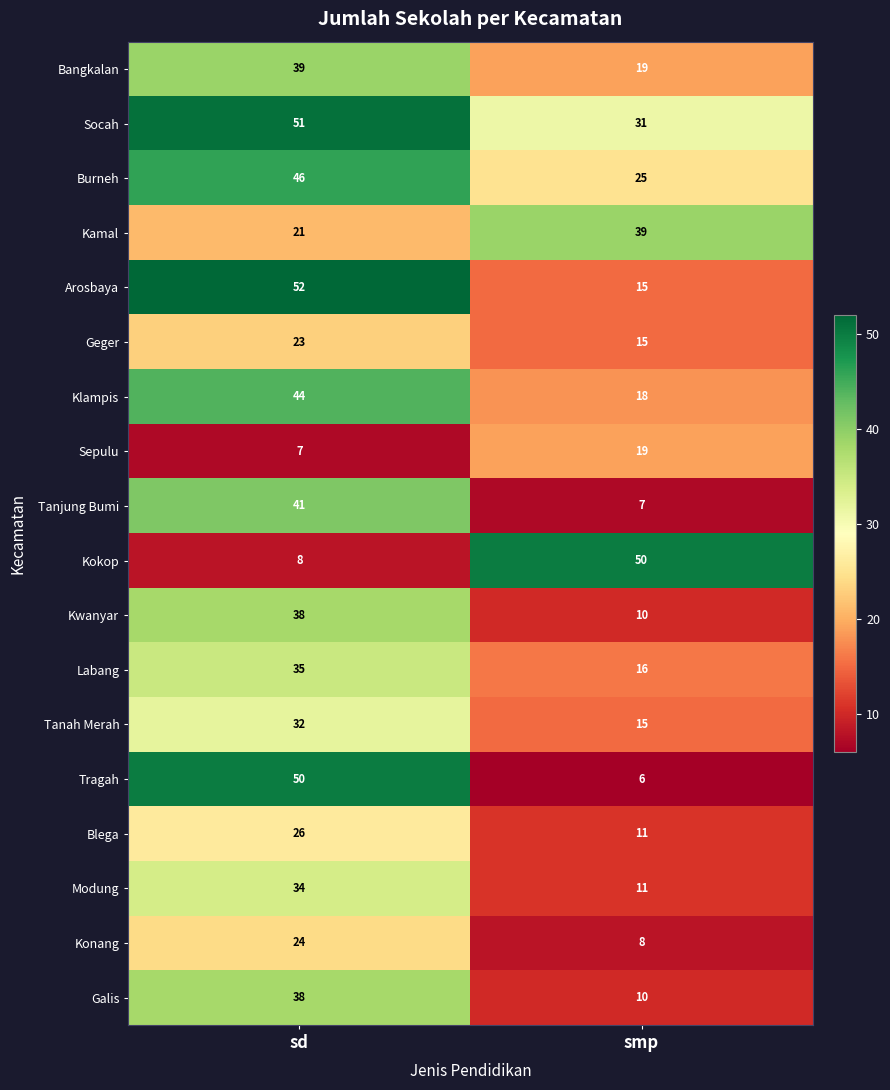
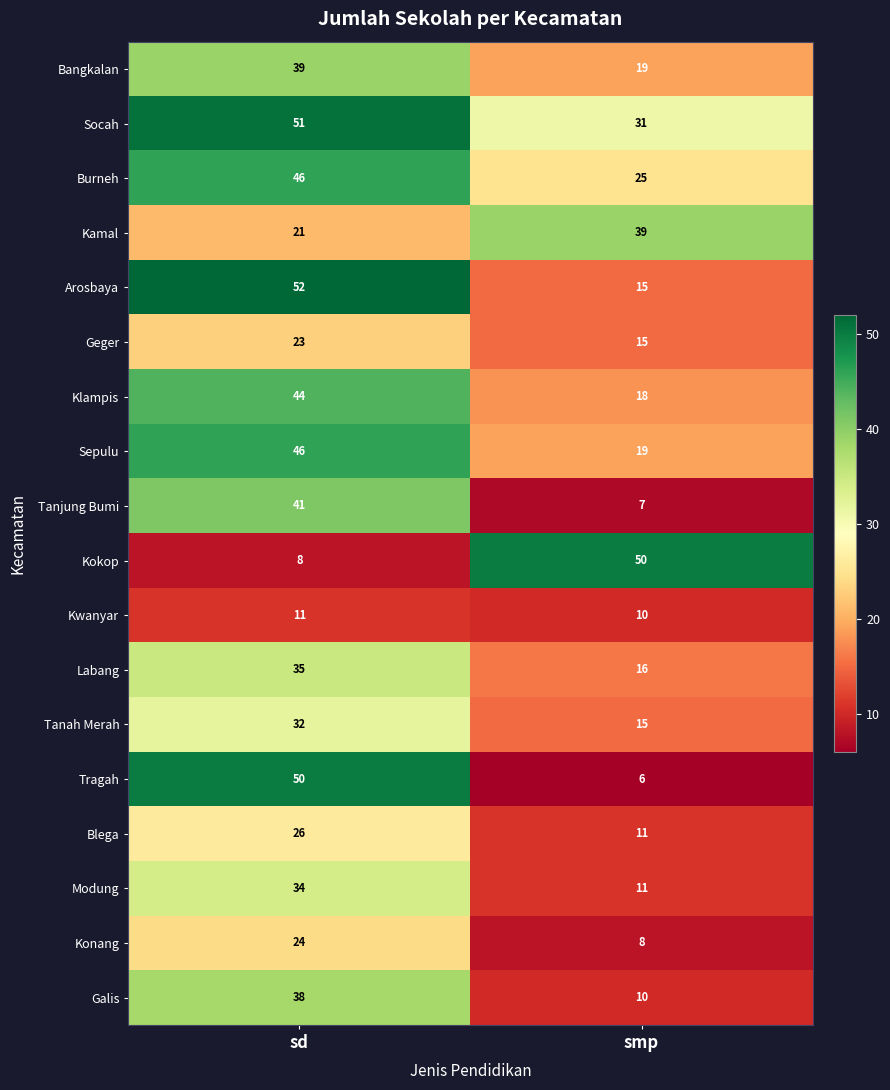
  {
    "Bangkalan": {
      "sd": 39,
      "smp": 19
    },
    "Socah": {
      "sd": 51,
      "smp": 31
    },
    "Burneh": {
      "sd": 46,
      "smp": 25
    },
    "Kamal": {
      "sd": 21,
      "smp": 39
    },
    "Arosbaya": {
      "sd": 52,
      "smp": 15
    },
    "Geger": {
      "sd": 23,
      "smp": 15
    },
    "Klampis": {
      "sd": 44,
      "smp": 18
    },
    "Sepulu": {
-     "sd": 7,
+     "sd": 46,
      "smp": 19
    },
    "Tanjung Bumi": {
      "sd": 41,
      "smp": 7
    },
    "Kokop": {
      "sd": 8,
      "smp": 50
    },
    "Kwanyar": {
-     "sd": 38,
+     "sd": 11,
      "smp": 10
    },
    "Labang": {
      "sd": 35,
      "smp": 16
    },
    "Tanah Merah": {
      "sd": 32,
      "smp": 15
    },
    "Tragah": {
      "sd": 50,
      "smp": 6
    },
    "Blega": {
      "sd": 26,
      "smp": 11
    },
    "Modung": {
      "sd": 34,
      "smp": 11
    },
    "Konang": {
      "sd": 24,
      "smp": 8
    },
    "Galis": {
      "sd": 38,
      "smp": 10
    }
  }
